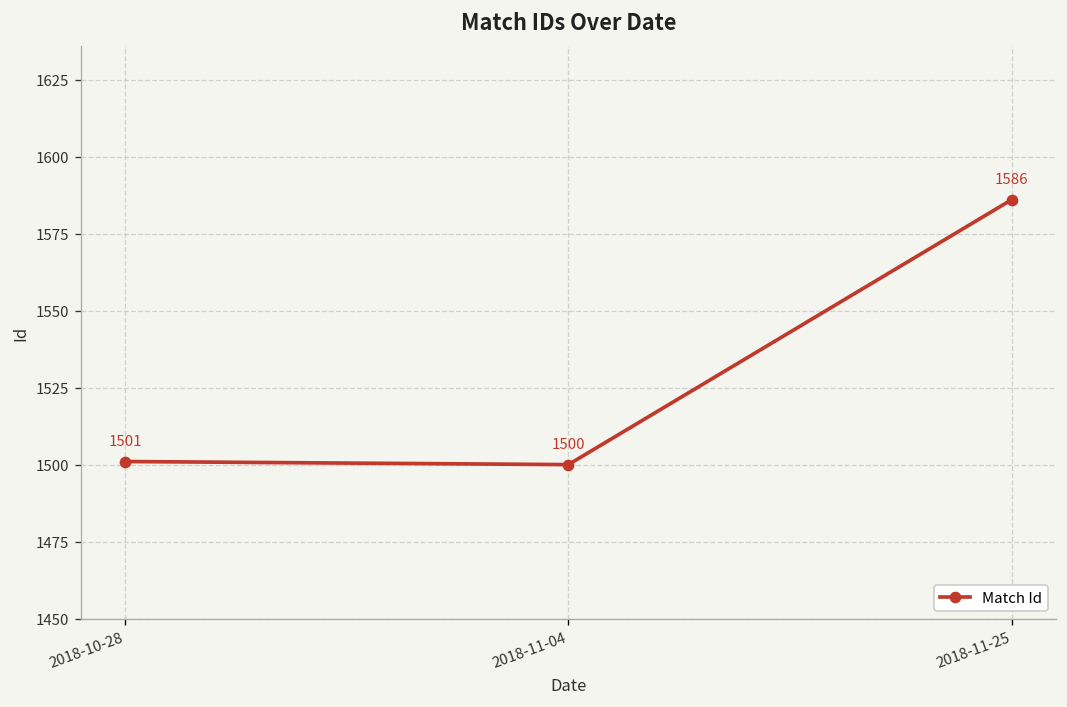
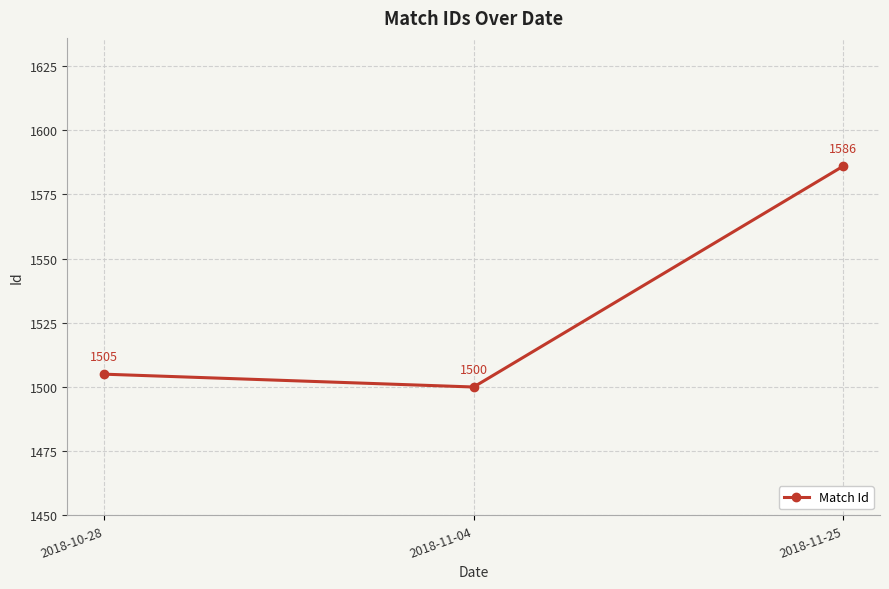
  {
-   "2018-10-28": 1501,
+   "2018-10-28": 1505,
    "2018-11-04": 1500,
    "2018-11-25": 1586
  }
